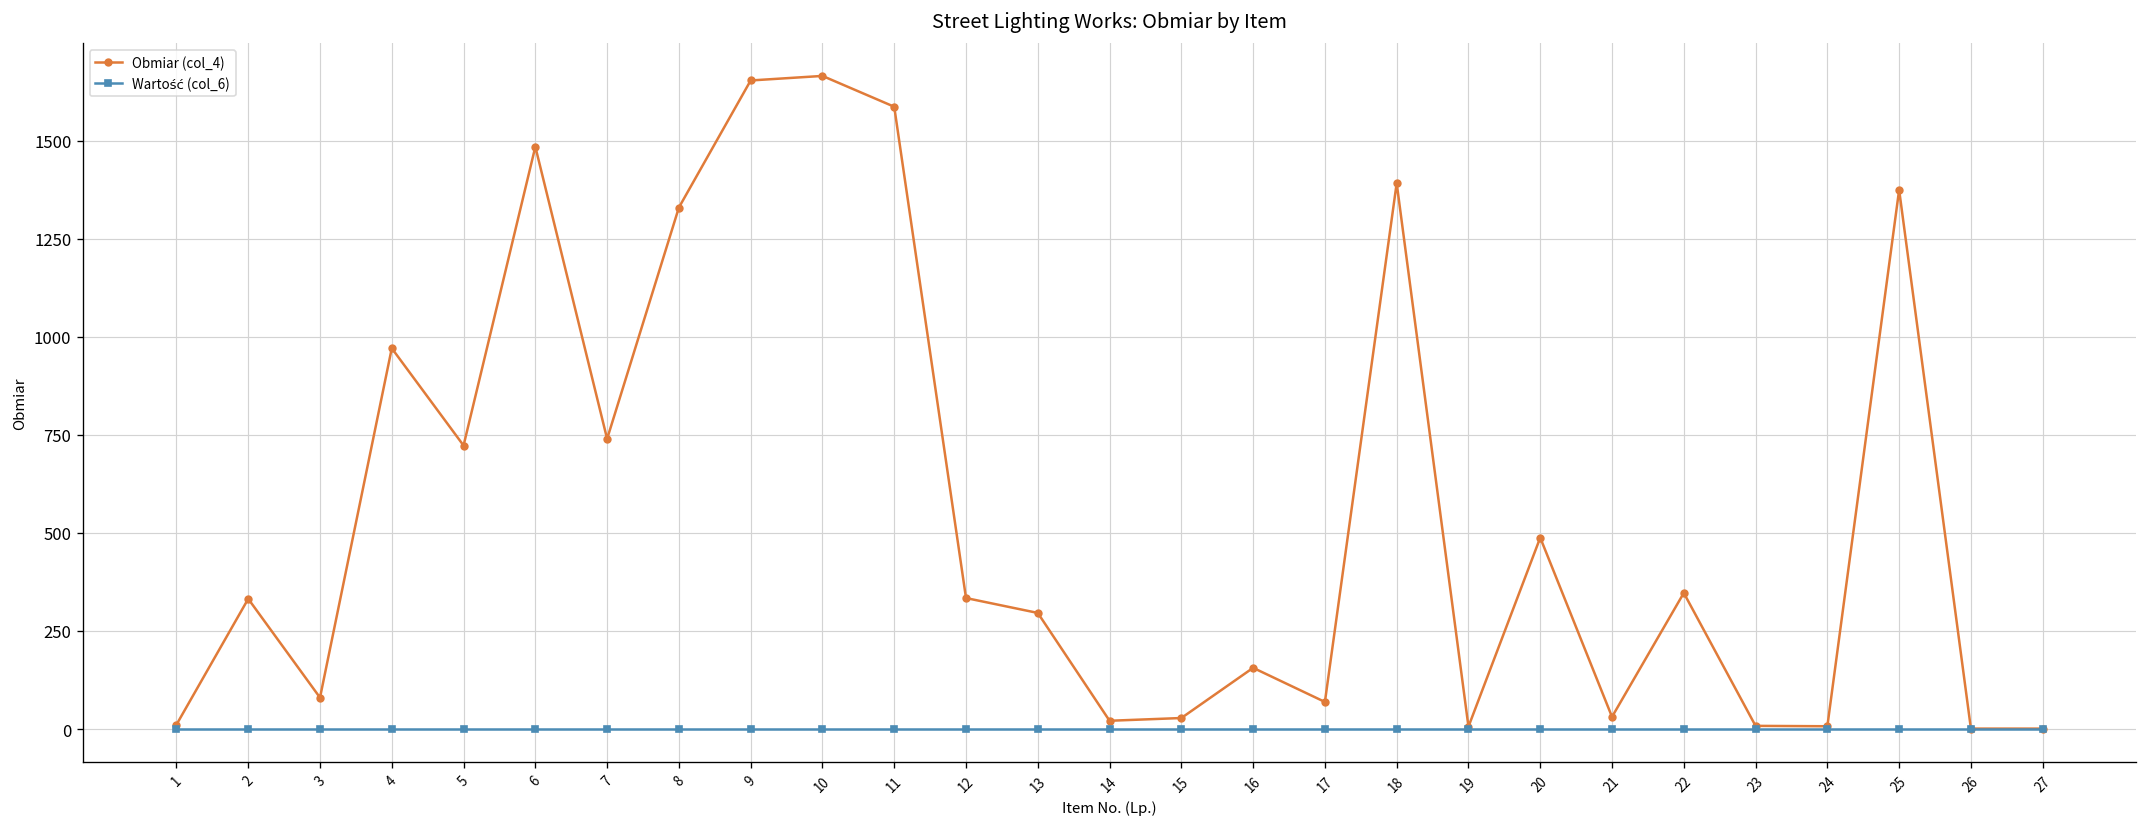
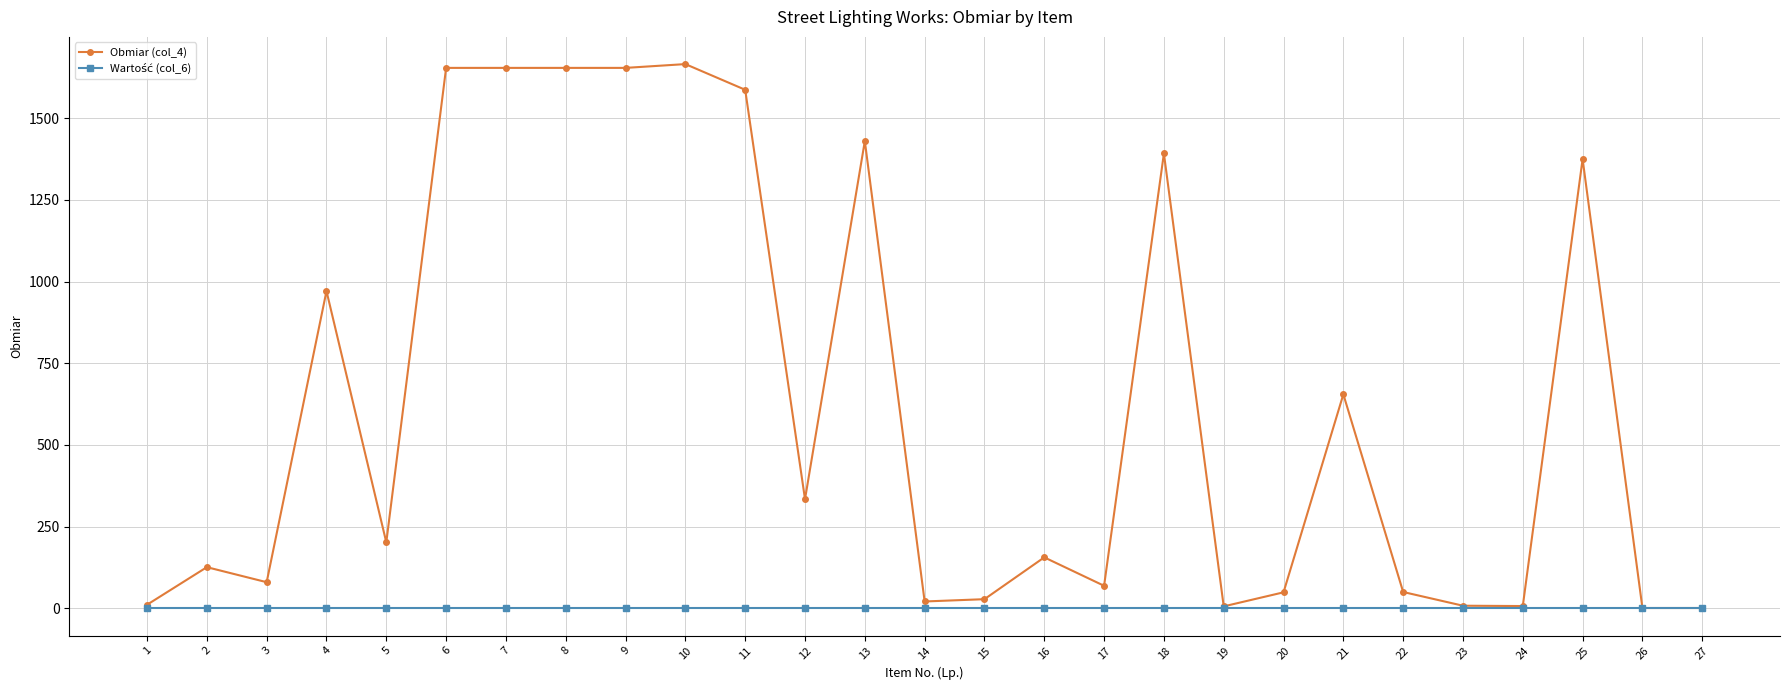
  {
    "Obmiar (col_4)": {
      "1": 10,
-     "2": 330,
+     "2": 130,
      "3": 80,
      "4": 970,
-     "5": 720,
-     "6": 1490,
-     "7": 740,
-     "8": 1330,
+     "5": 200,
+     "6": 1650,
+     "7": 1650,
+     "8": 1650,
      "9": 1650,
      "10": 1670,
      "11": 1590,
      "12": 330,
-     "13": 300,
+     "13": 1430,
      "14": 20,
      "15": 30,
      "16": 160,
      "17": 70,
      "18": 1390,
-     "20": 490,
-     "21": 30,
-     "22": 350,
+     "20": 50,
+     "21": 660,
+     "22": 50,
      "23": 10,
      "25": 1380
    },
    "Wartość (col_6)": {
      "1": 0,
      "2": 0,
      "3": 0,
      "4": 0,
      "5": 0,
      "6": 0,
      "7": 0,
      "8": 0,
      "9": 0,
      "10": 0,
      "11": 0,
      "12": 0,
      "13": 0,
      "14": 0,
      "15": 0,
      "16": 0,
      "17": 0,
      "18": 0,
      "20": 0,
      "21": 0,
      "22": 0,
      "23": 0,
      "25": 0
    }
  }
